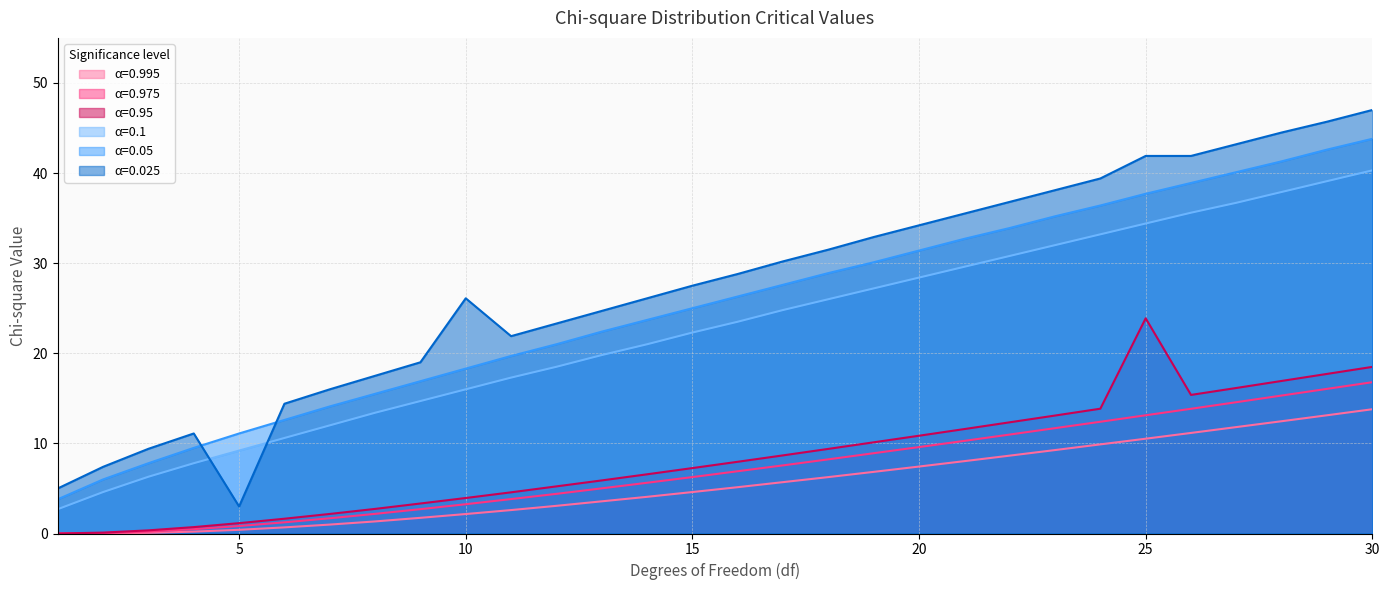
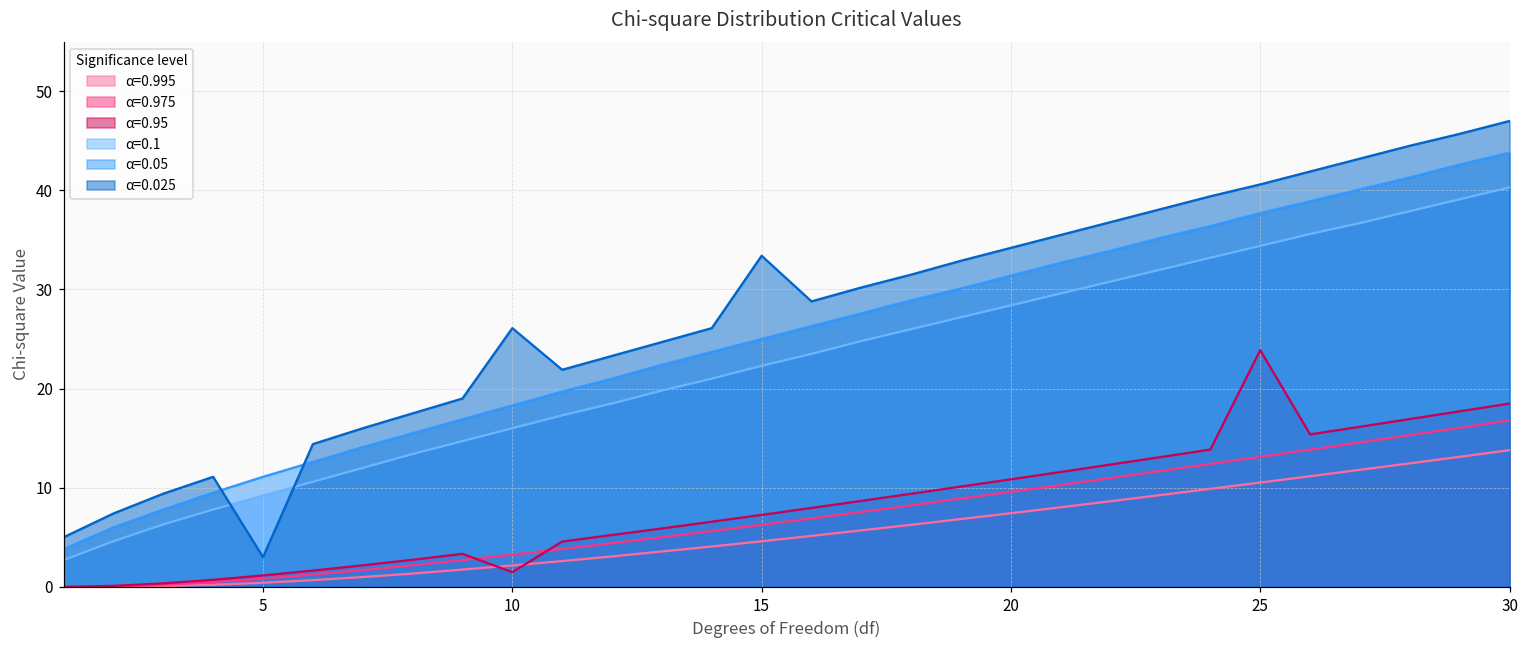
  {
    "α=0.95": {
      "5": 1,
-     "10": 4,
+     "10": 1,
      "15": 7,
      "20": 11,
      "25": 24,
      "30": 18
    },
    "α=0.025": {
      "5": 3,
      "10": 26,
-     "15": 28,
+     "15": 33,
      "20": 34,
-     "25": 42,
+     "25": 41,
      "30": 47
    }
  }
